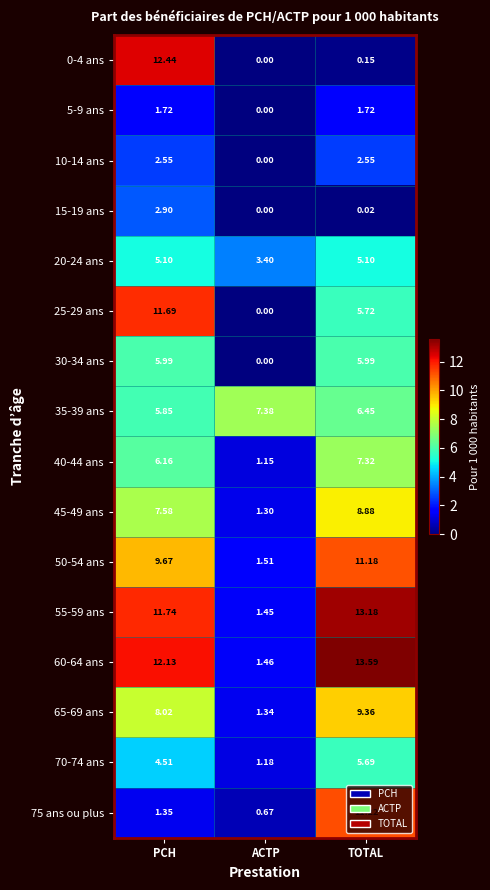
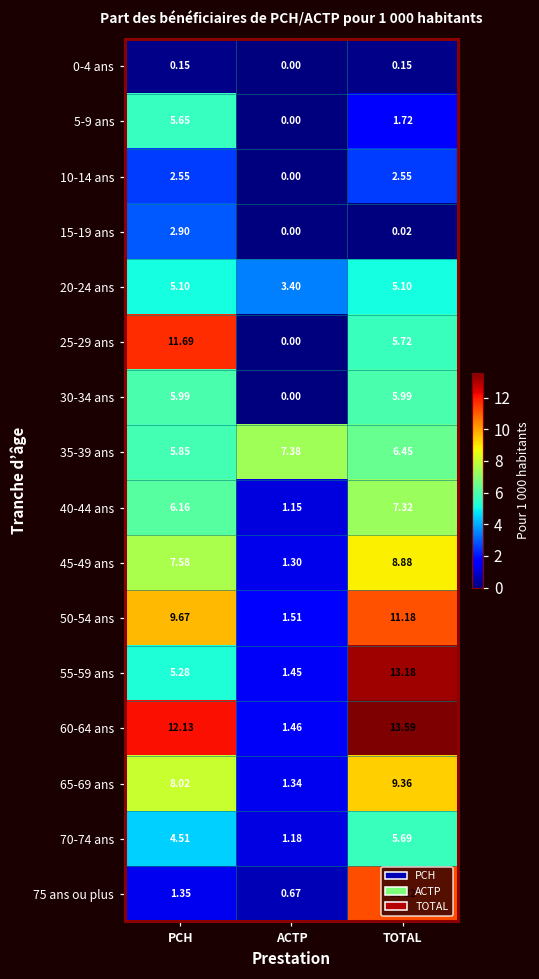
  {
    "0-4 ans": {
-     "PCH": 12.44,
+     "PCH": 0.15,
      "ACTP": 0.00,
      "TOTAL": 0.15
    },
    "5-9 ans": {
-     "PCH": 1.72,
+     "PCH": 5.65,
      "ACTP": 0.00,
      "TOTAL": 1.72
    },
    "10-14 ans": {
      "PCH": 2.55,
      "ACTP": 0.00,
      "TOTAL": 2.55
    },
    "15-19 ans": {
      "PCH": 2.90,
      "ACTP": 0.00,
      "TOTAL": 0.02
    },
    "20-24 ans": {
      "PCH": 5.10,
      "ACTP": 3.40,
      "TOTAL": 5.10
    },
    "25-29 ans": {
      "PCH": 11.69,
      "ACTP": 0.00,
      "TOTAL": 5.72
    },
    "30-34 ans": {
      "PCH": 5.99,
      "ACTP": 0.00,
      "TOTAL": 5.99
    },
    "35-39 ans": {
      "PCH": 5.85,
      "ACTP": 7.38,
      "TOTAL": 6.45
    },
    "40-44 ans": {
      "PCH": 6.16,
      "ACTP": 1.15,
      "TOTAL": 7.32
    },
    "45-49 ans": {
      "PCH": 7.58,
      "ACTP": 1.30,
      "TOTAL": 8.88
    },
    "50-54 ans": {
      "PCH": 9.67,
      "ACTP": 1.51,
      "TOTAL": 11.18
    },
    "55-59 ans": {
-     "PCH": 11.74,
+     "PCH": 5.28,
      "ACTP": 1.45,
      "TOTAL": 13.18
    },
    "60-64 ans": {
      "PCH": 12.13,
      "ACTP": 1.46,
      "TOTAL": 13.59
    },
    "65-69 ans": {
      "PCH": 8.02,
      "ACTP": 1.34,
      "TOTAL": 9.36
    },
    "70-74 ans": {
      "PCH": 4.51,
      "ACTP": 1.18,
      "TOTAL": 5.69
    },
    "75 ans ou plus": {
      "PCH": 1.35,
      "ACTP": 0.67
    }
  }
